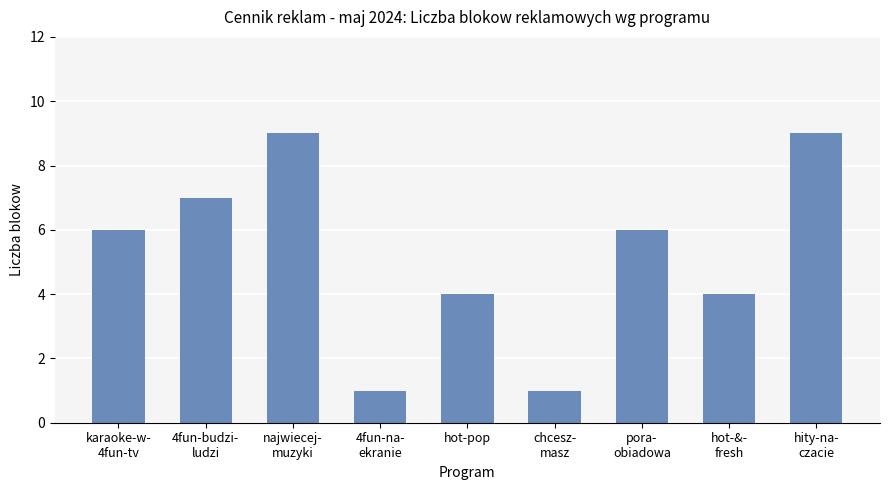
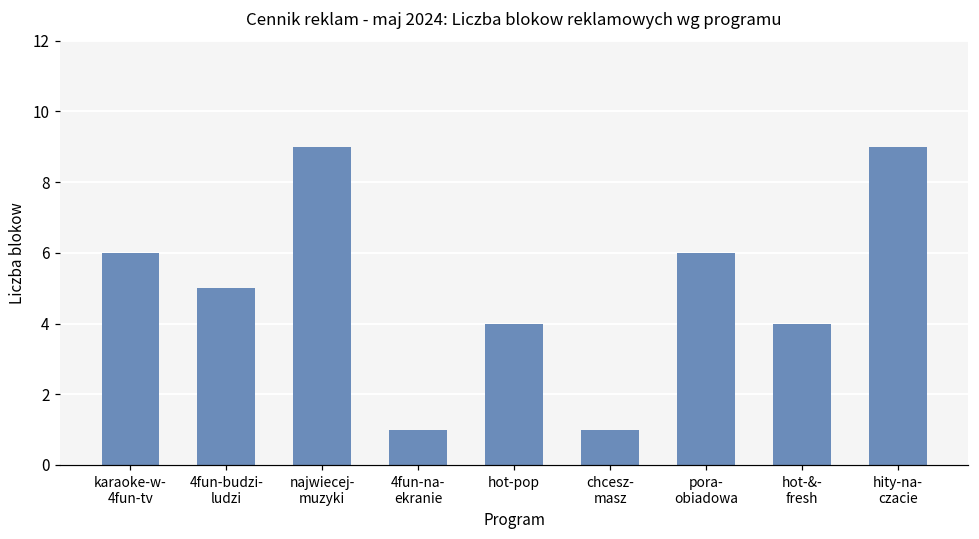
  {
    "karaoke-w- 4fun-tv": 6,
-   "4fun-budzi- ludzi": 7,
+   "4fun-budzi- ludzi": 5,
    "najwiecej- muzyki": 9,
    "4fun-na- ekranie": 1,
    "hot-pop": 4,
    "chcesz- masz": 1,
    "pora- obiadowa": 6,
    "hot-&- fresh": 4,
    "hity-na- czacie": 9
  }
